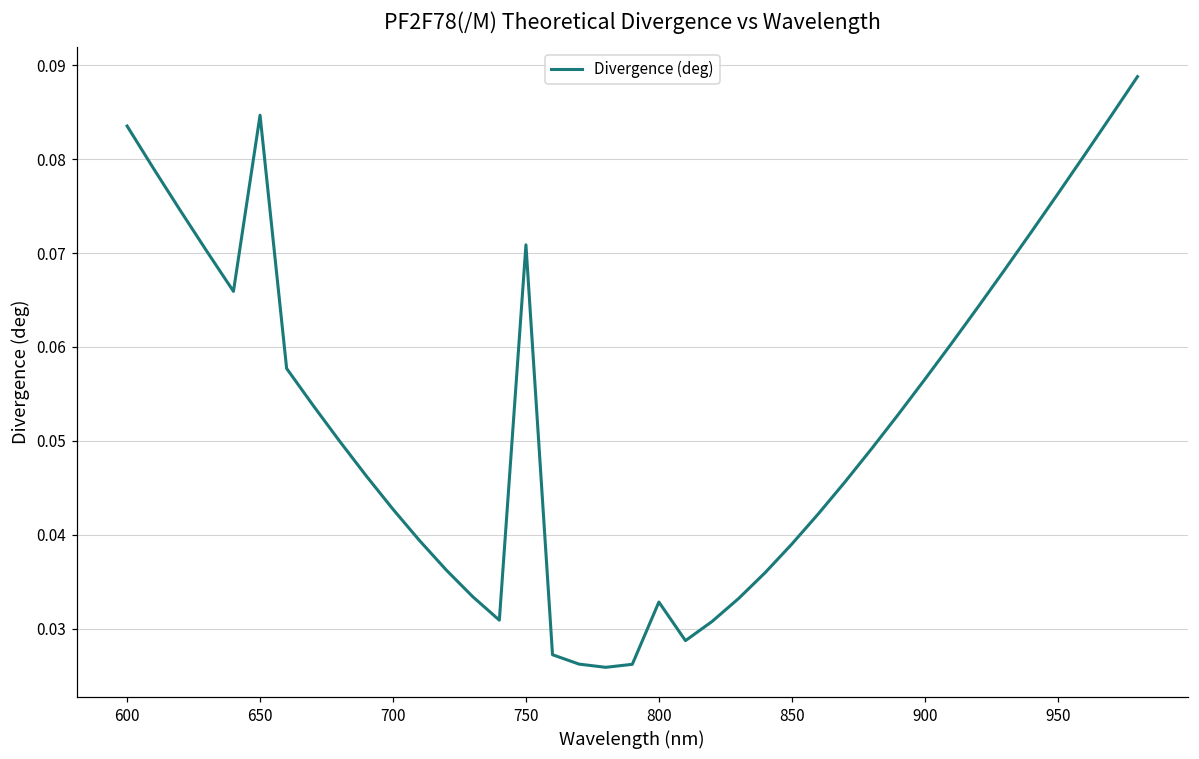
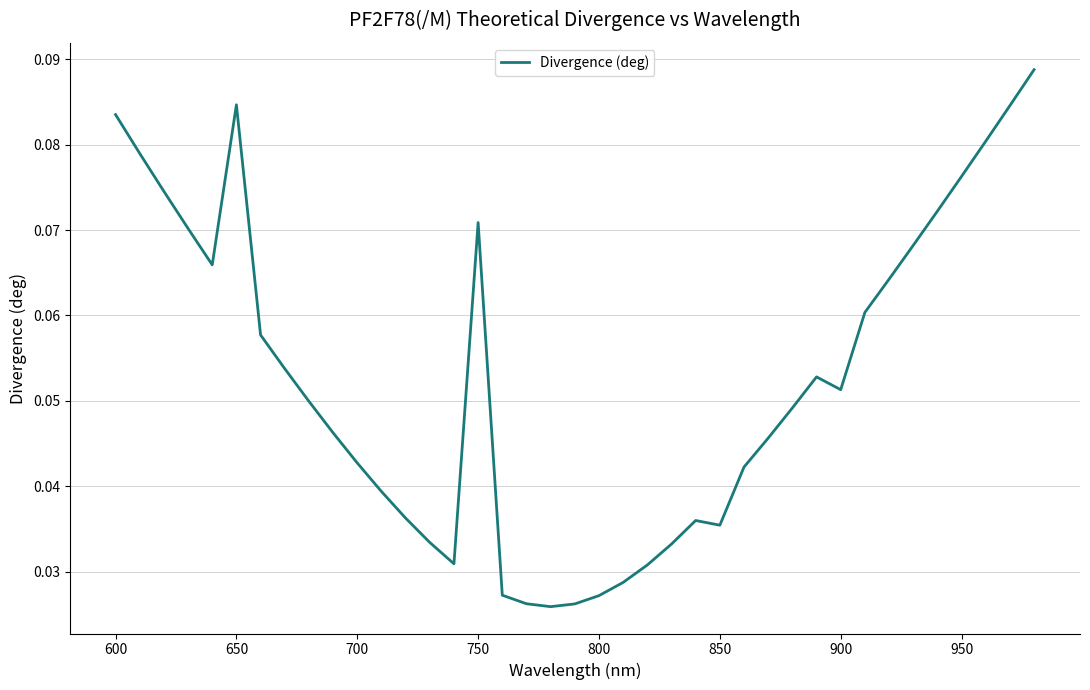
  {
    "600": 0.084,
    "650": 0.085,
    "700": 0.043,
    "750": 0.071,
-   "800": 0.033,
-   "850": 0.039,
-   "900": 0.057,
+   "800": 0.027,
+   "850": 0.035,
+   "900": 0.051,
    "950": 0.076
  }
